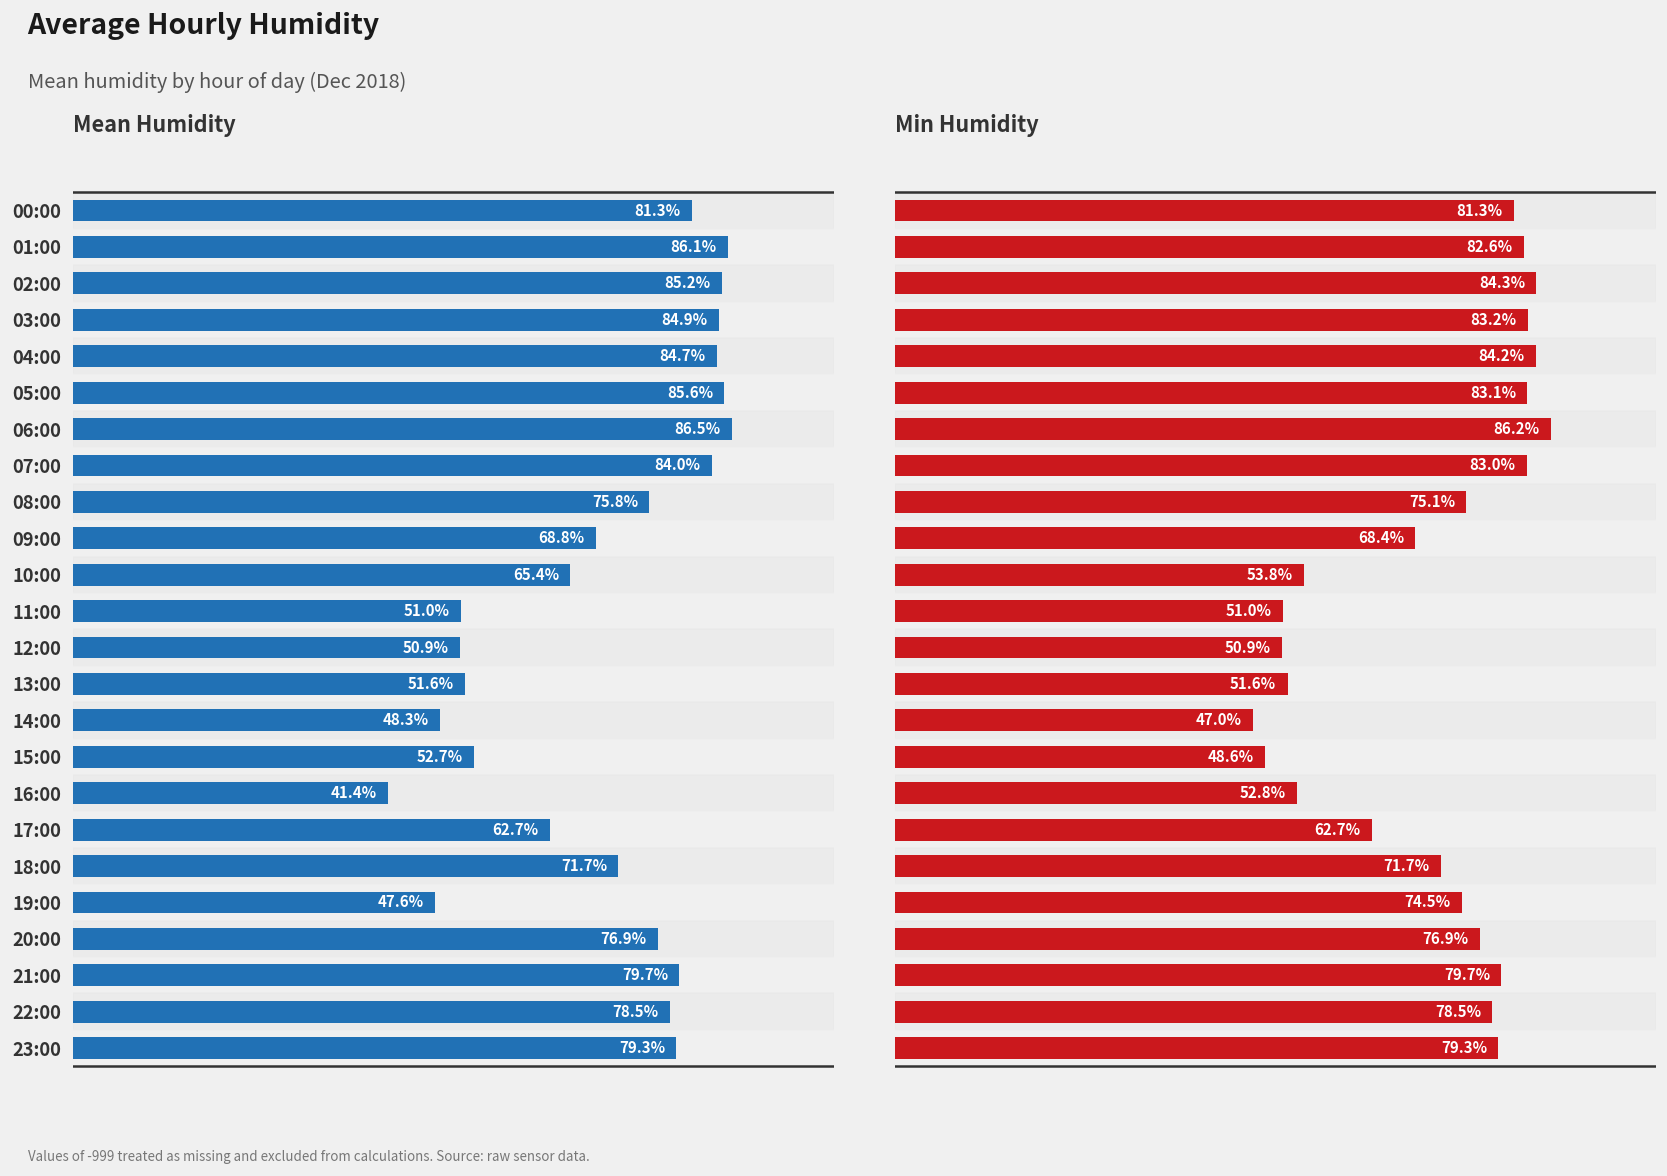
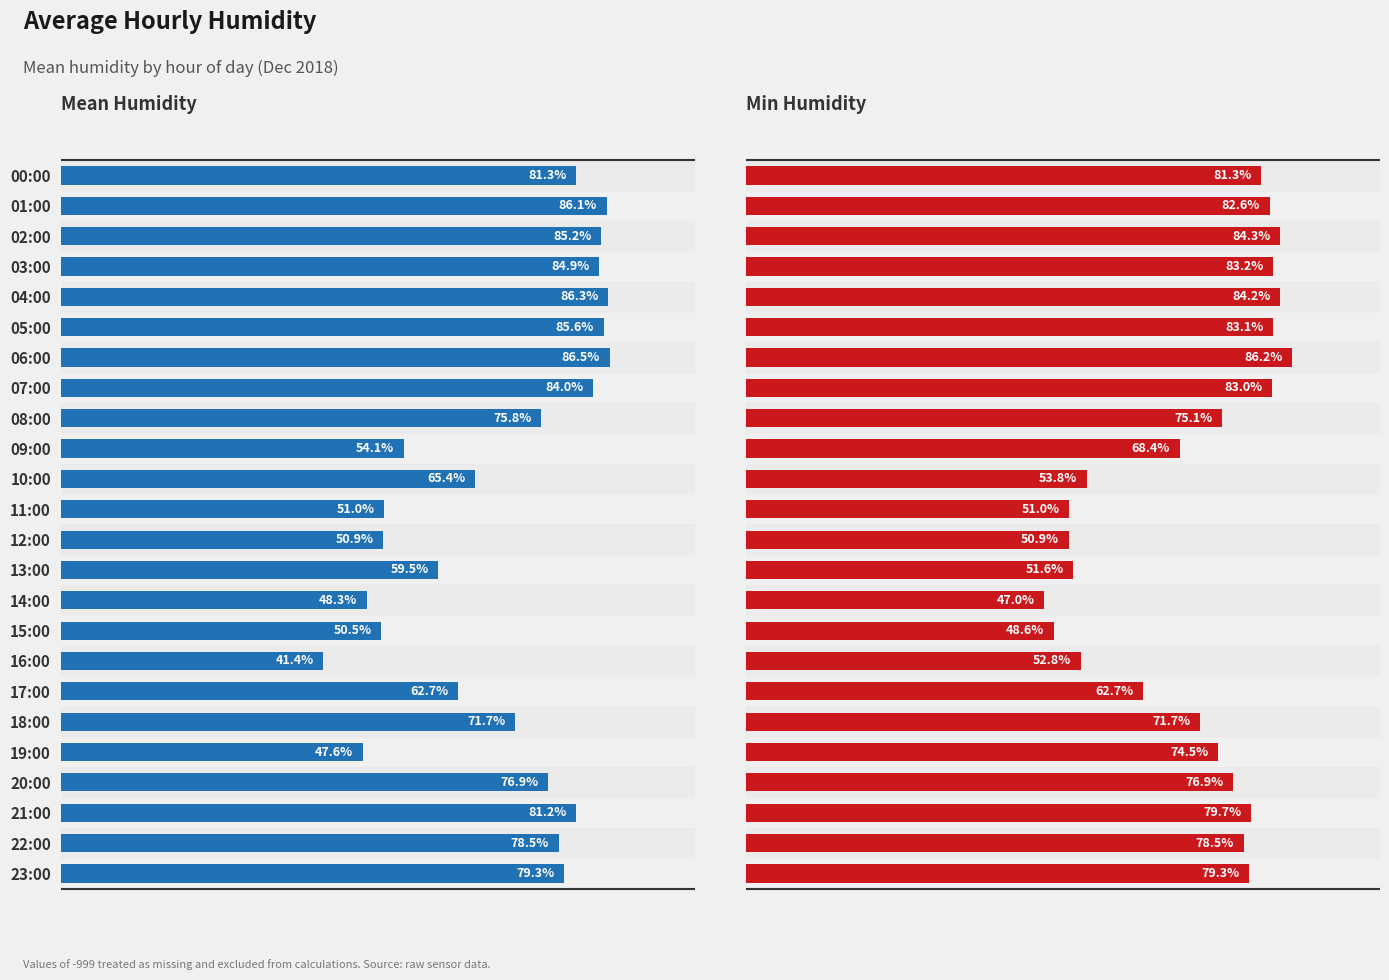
  {
    "Mean Humidity": {
      "00:00": "81.3%",
      "01:00": "86.1%",
      "02:00": "85.2%",
      "03:00": "84.9%",
-     "04:00": "84.7%",
+     "04:00": "86.3%",
      "05:00": "85.6%",
      "06:00": "86.5%",
      "07:00": "84.0%",
      "08:00": "75.8%",
-     "09:00": "68.8%",
+     "09:00": "54.1%",
      "10:00": "65.4%",
      "11:00": "51.0%",
      "12:00": "50.9%",
-     "13:00": "51.6%",
+     "13:00": "59.5%",
      "14:00": "48.3%",
-     "15:00": "52.7%",
+     "15:00": "50.5%",
      "16:00": "41.4%",
      "17:00": "62.7%",
      "18:00": "71.7%",
      "19:00": "47.6%",
      "20:00": "76.9%",
-     "21:00": "79.7%",
+     "21:00": "81.2%",
      "22:00": "78.5%",
      "23:00": "79.3%"
    }
  }
